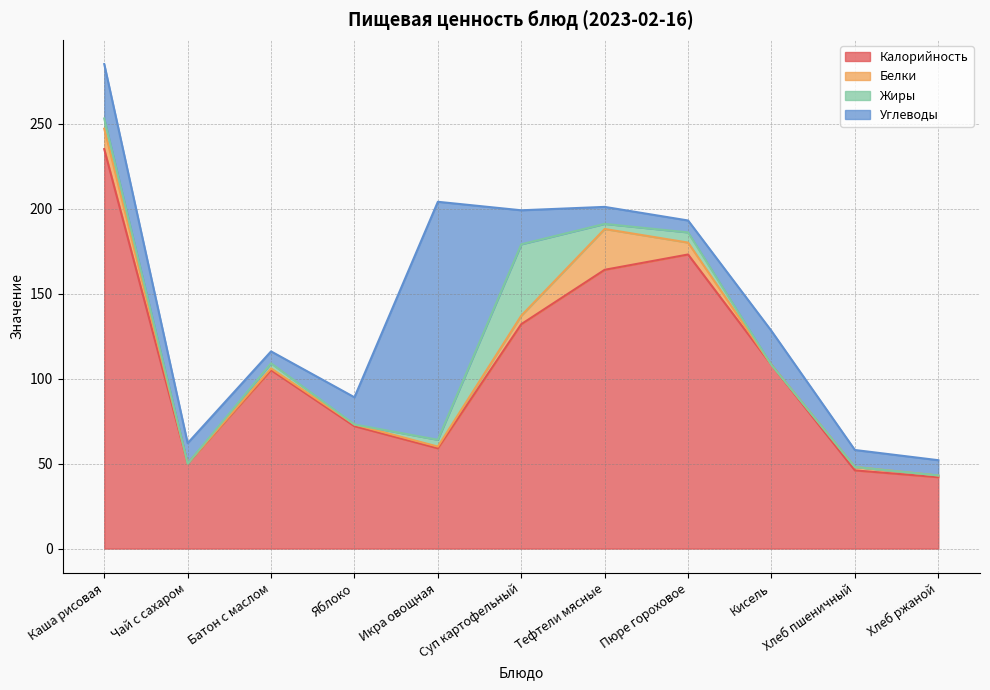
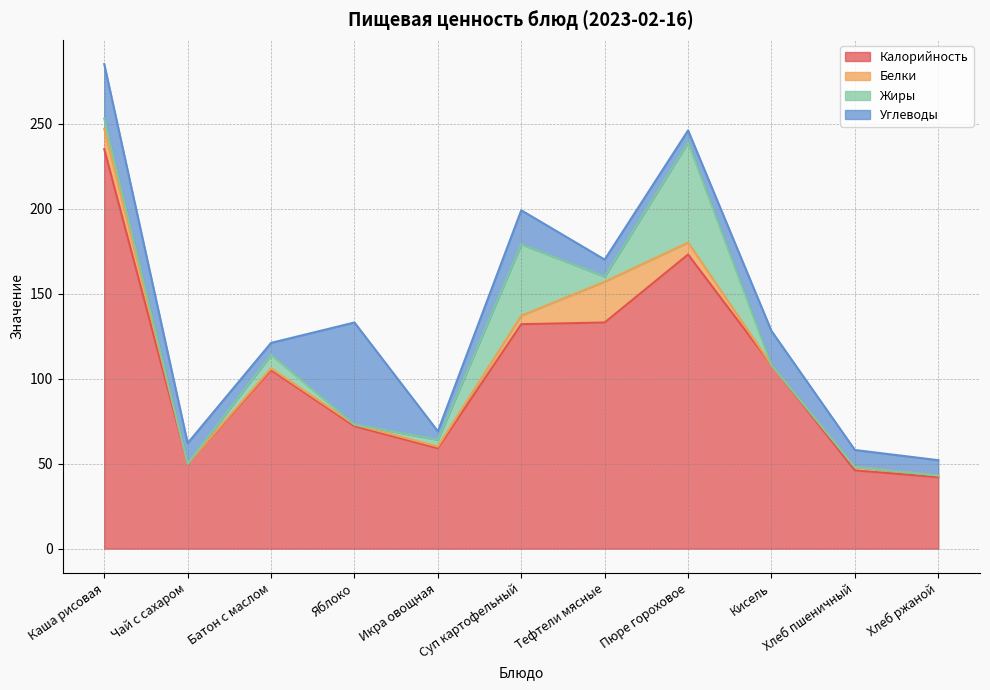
  {
    "Калорийность": {
      "Каша рисовая": 235,
      "Суп картофельный": 132,
-     "Тефтели мясные": 164,
+     "Тефтели мясные": 133,
      "Пюре гороховое": 173,
      "Хлеб пшеничный": 46
    },
    "Белки": {
      "Каша рисовая": 12,
      "Суп картофельный": 5,
      "Тефтели мясные": 24,
      "Пюре гороховое": 7
    },
    "Жиры": {
      "Каша рисовая": 6,
-     "Батон с маслом": 3,
+     "Батон с маслом": 8,
      "Икра овощная": 4,
      "Суп картофельный": 42,
      "Тефтели мясные": 3,
-     "Пюре гороховое": 6
+     "Пюре гороховое": 59
    },
    "Углеводы": {
      "Каша рисовая": 32,
      "Чай с сахаром": 12,
      "Батон с маслом": 7,
-     "Яблоко": 16,
-     "Икра овощная": 140,
+     "Яблоко": 60,
+     "Икра овощная": 5,
      "Суп картофельный": 20,
      "Тефтели мясные": 10,
      "Пюре гороховое": 7,
      "Кисель": 20,
      "Хлеб пшеничный": 10,
      "Хлеб ржаной": 9
    }
  }
